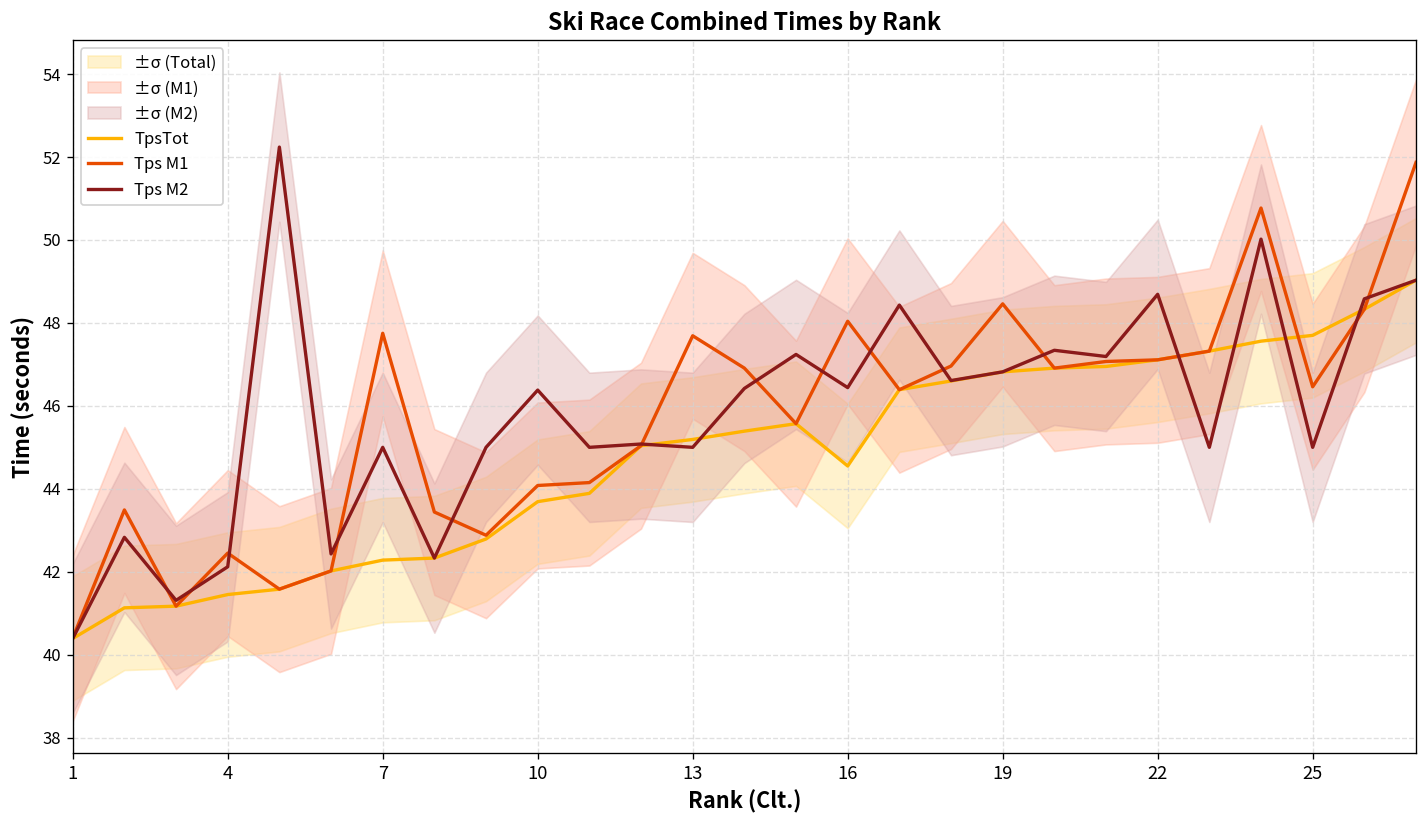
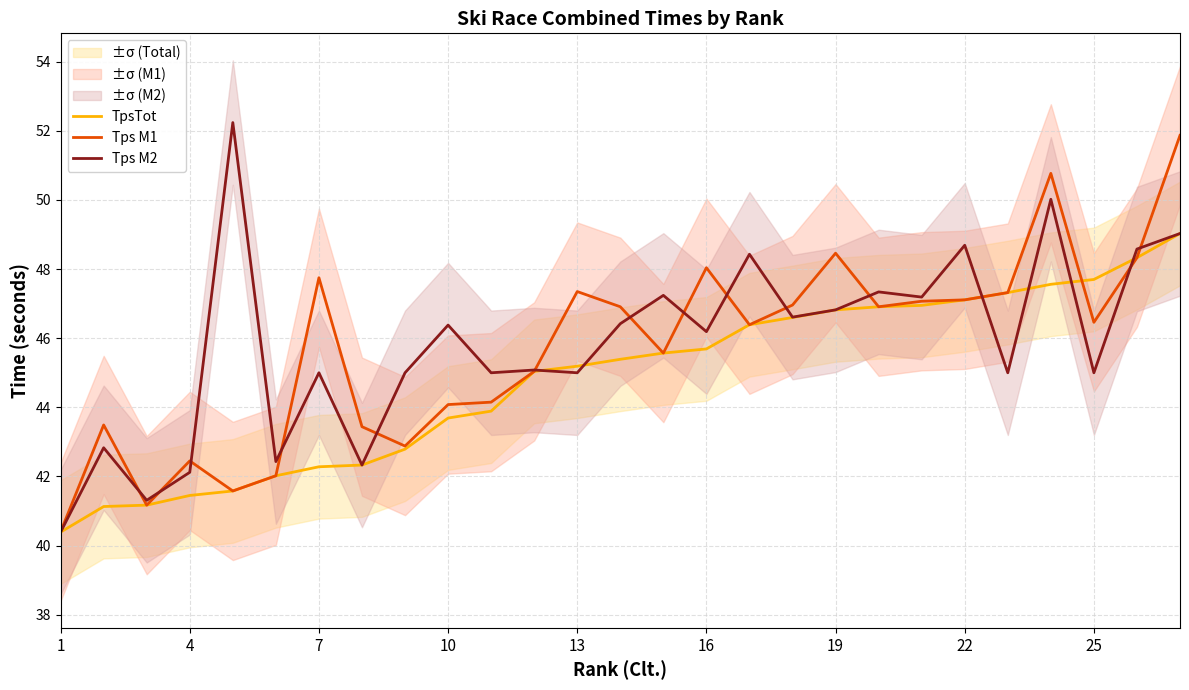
  {
    "TpsTot": {
      "4": 41.5,
      "7": 42.3,
      "10": 43.7,
      "13": 45.2,
-     "16": 44.6,
+     "16": 45.7,
      "25": 47.7
    },
    "Tps M1": {
      "4": 42.5,
      "7": 47.8,
      "10": 44.1,
-     "13": 47.7,
+     "13": 47.4,
      "19": 48.5,
      "25": 46.5
    },
    "Tps M2": {
      "4": 42.1,
      "7": 45.0,
      "10": 46.4,
      "13": 45.0,
-     "16": 46.4,
+     "16": 46.2,
      "22": 48.7,
      "25": 45.0
    }
  }
